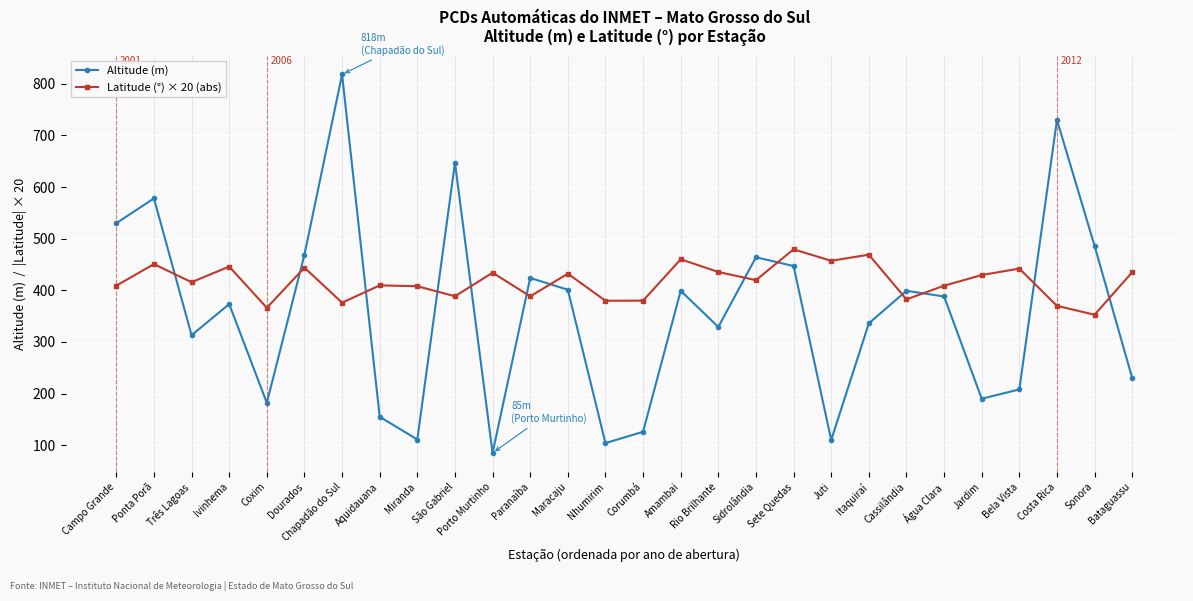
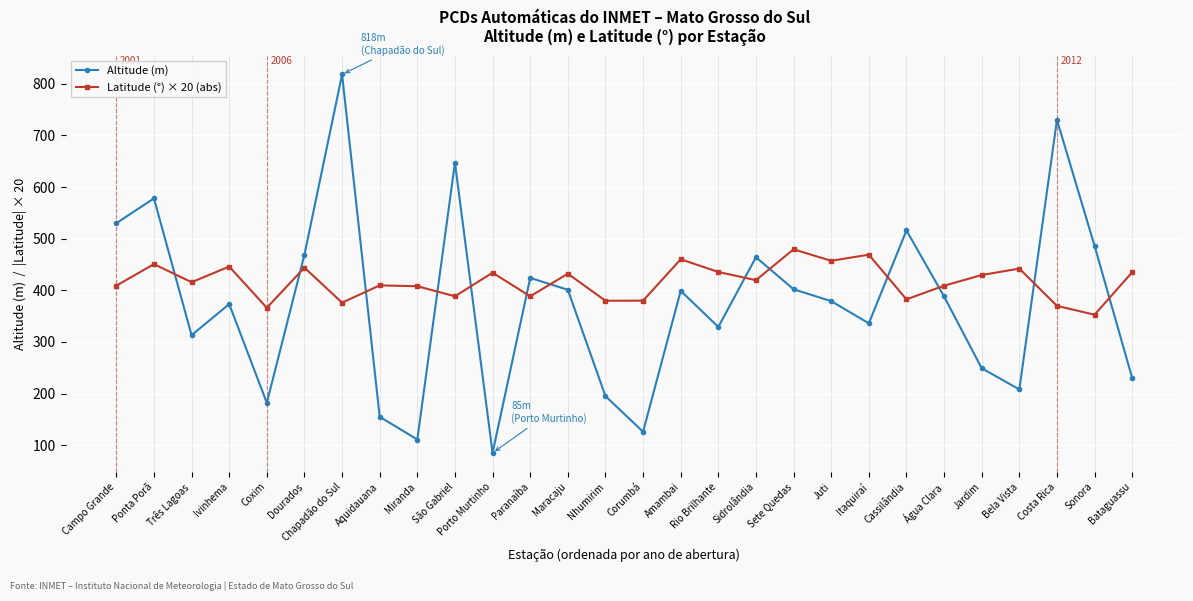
  {
    "Altitude (m)": {
      "Campo Grande": 530,
      "Ponta Porã": 580,
      "Três Lagoas": 310,
      "Ivinhema": 370,
      "Coxim": 180,
      "Dourados": 470,
      "Aquidauana": 160,
      "Miranda": 110,
      "São Gabriel": 650,
      "Paranaíba": 420,
      "Maracaju": 400,
-     "Nhumirim": 100,
+     "Nhumirim": 200,
      "Corumbá": 130,
      "Amambai": 400,
      "Rio Brilhante": 330,
      "Sidrolândia": 460,
-     "Sete Quedas": 450,
-     "Juti": 110,
+     "Sete Quedas": 400,
+     "Juti": 380,
      "Itaquiraí": 340,
-     "Cassilândia": 400,
+     "Cassilândia": 520,
      "Água Clara": 390,
-     "Jardim": 190,
+     "Jardim": 250,
      "Bela Vista": 210,
      "Costa Rica": 730,
      "Sonora": 490,
      "Bataguassu": 230
    },
    "Latitude (°) × 20 (abs)": {
      "Campo Grande": 410,
      "Ponta Porã": 450,
      "Três Lagoas": 420,
      "Ivinhema": 450,
      "Coxim": 370,
      "Dourados": 440,
      "Chapadão do Sul": 380,
      "Aquidauana": 410,
      "Miranda": 410,
      "São Gabriel": 390,
      "Porto Murtinho": 430,
      "Paranaíba": 390,
      "Maracaju": 430,
      "Nhumirim": 380,
      "Corumbá": 380,
      "Amambai": 460,
      "Rio Brilhante": 440,
      "Sidrolândia": 420,
      "Sete Quedas": 480,
      "Juti": 460,
      "Itaquiraí": 470,
      "Cassilândia": 380,
      "Água Clara": 410,
      "Jardim": 430,
      "Bela Vista": 440,
      "Costa Rica": 370,
      "Sonora": 350,
      "Bataguassu": 440
    }
  }
